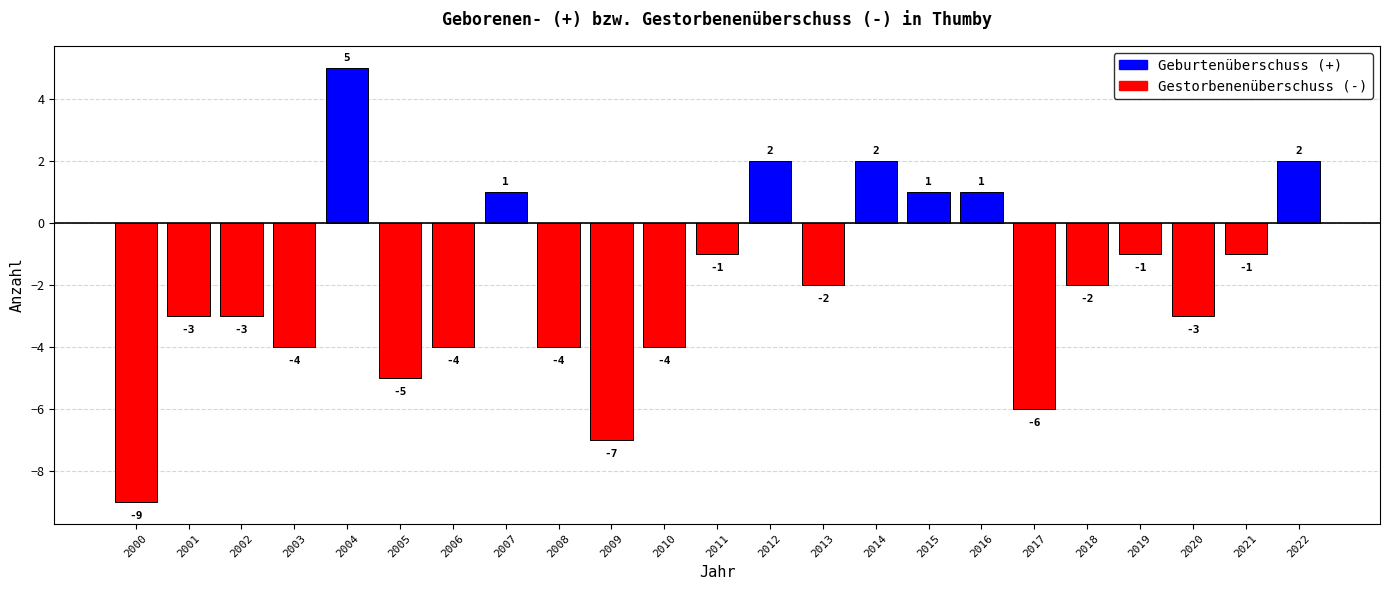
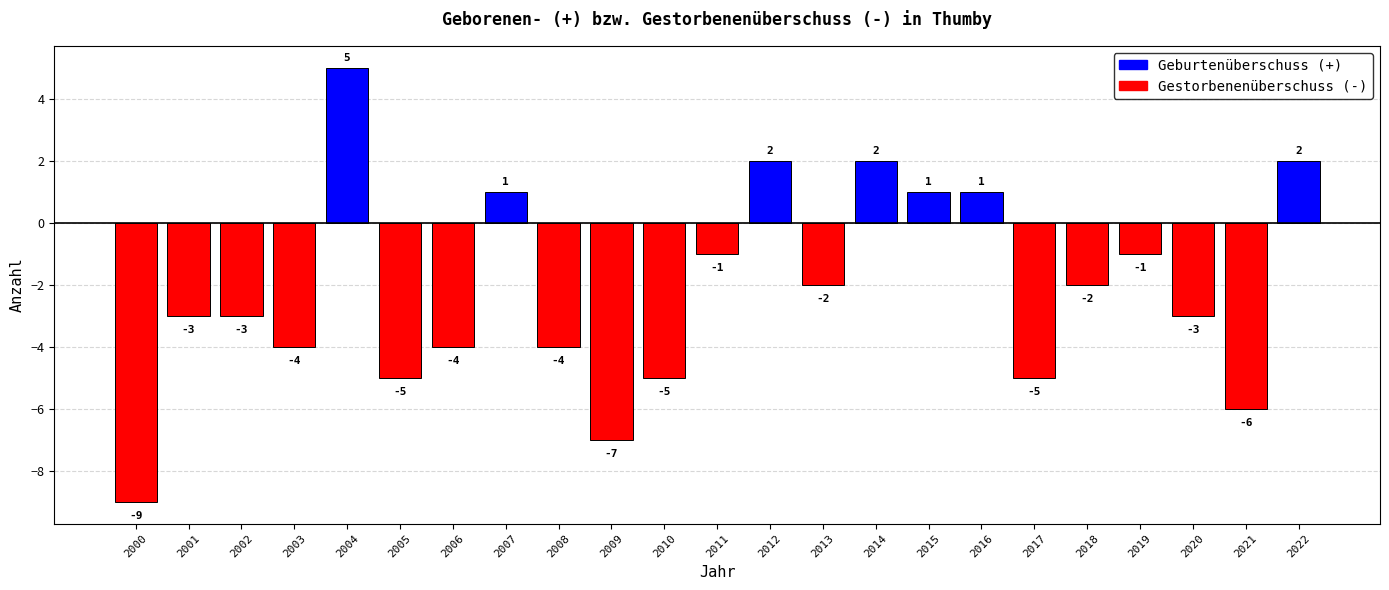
  {
    "2000": -9,
    "2001": -3,
    "2002": -3,
    "2003": -4,
    "2004": 5,
    "2005": -5,
    "2006": -4,
    "2007": 1,
    "2008": -4,
    "2009": -7,
-   "2010": -4,
+   "2010": -5,
    "2011": -1,
    "2012": 2,
    "2013": -2,
    "2014": 2,
    "2015": 1,
    "2016": 1,
-   "2017": -6,
+   "2017": -5,
    "2018": -2,
    "2019": -1,
    "2020": -3,
-   "2021": -1,
+   "2021": -6,
    "2022": 2
  }
